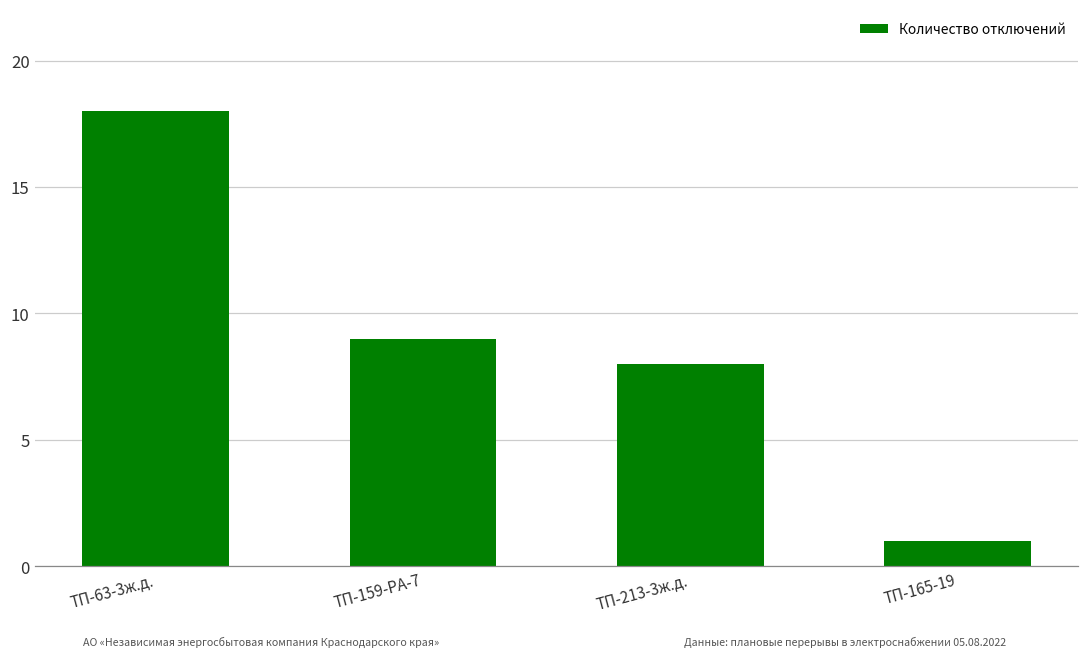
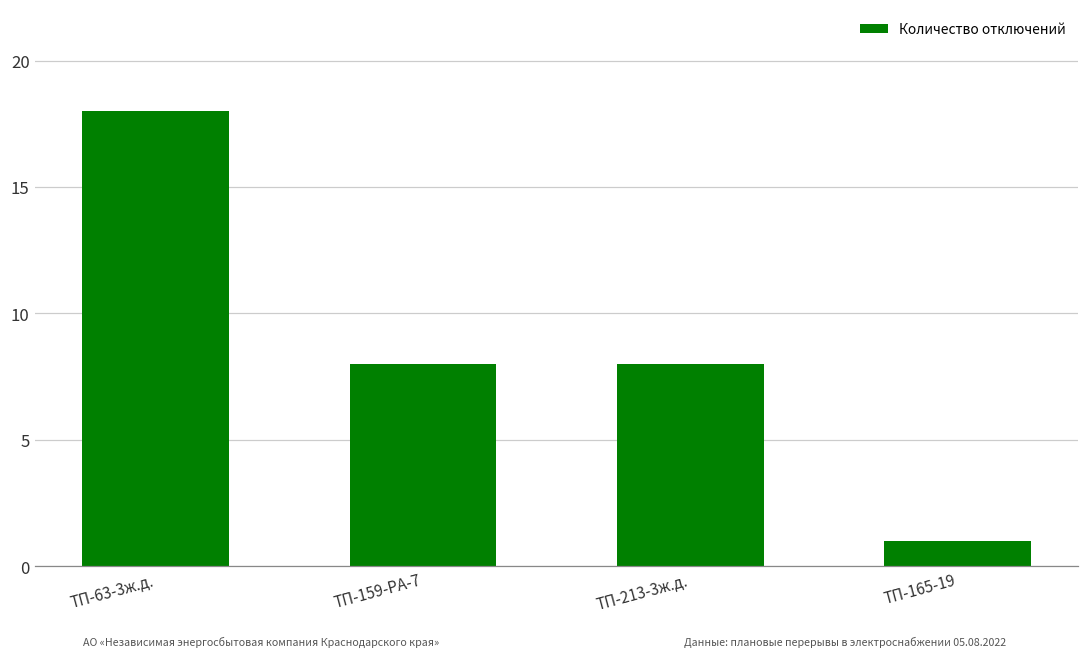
  {
    "ТП-63-3ж.д.": 18,
-   "ТП-159-РА-7": 9,
+   "ТП-159-РА-7": 8,
    "ТП-213-3ж.д.": 8,
    "ТП-165-19": 1
  }
